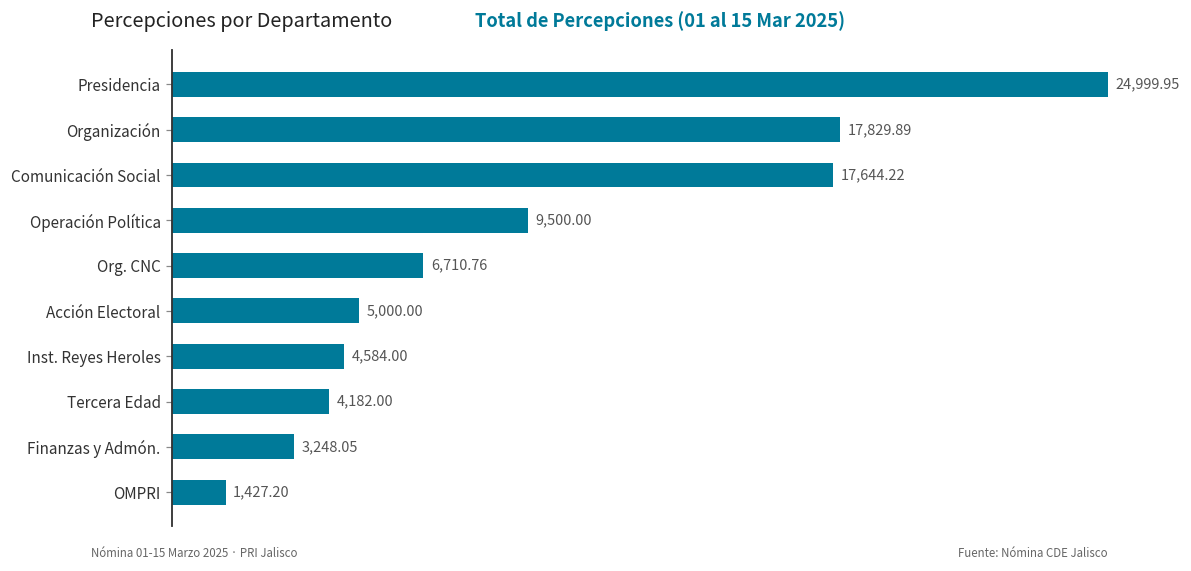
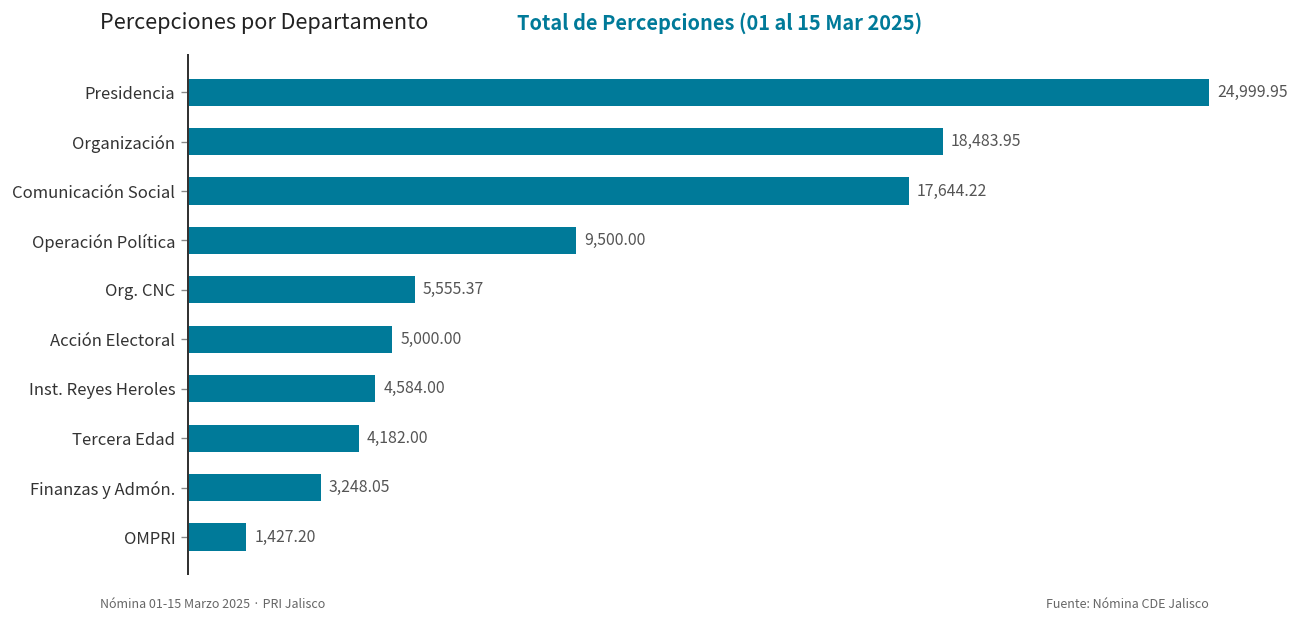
  {
    "Presidencia": "24,999.95",
-   "Organización": "17,829.89",
+   "Organización": "18,483.95",
    "Comunicación Social": "17,644.22",
    "Operación Política": "9,500.00",
-   "Org. CNC": "6,710.76",
+   "Org. CNC": "5,555.37",
    "Acción Electoral": "5,000.00",
    "Inst. Reyes Heroles": "4,584.00",
    "Tercera Edad": "4,182.00",
    "Finanzas y Admón.": "3,248.05",
    "OMPRI": "1,427.20"
  }
